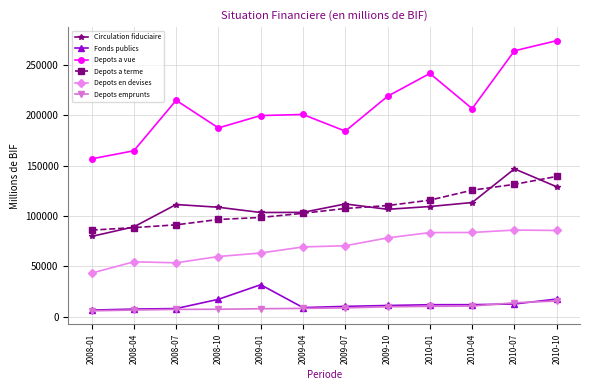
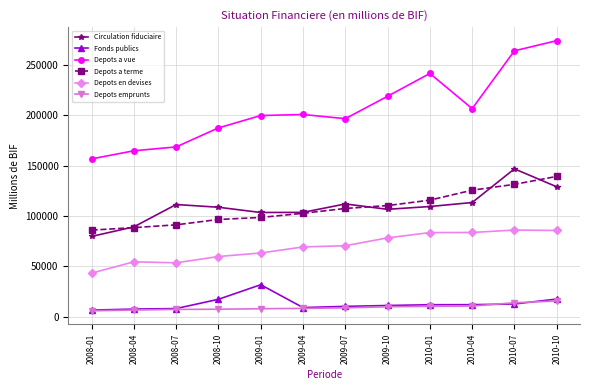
  {
    "Fonds publics": {
      "2008-10": 17000,
      "2009-01": 32000
    },
    "Depots a vue": {
      "2008-01": 157000,
      "2008-04": 165000,
-     "2008-07": 215000,
+     "2008-07": 169000,
      "2008-10": 187000,
      "2009-01": 200000,
      "2009-04": 201000,
-     "2009-07": 184000,
+     "2009-07": 197000,
      "2009-10": 219000,
      "2010-01": 242000,
      "2010-04": 207000,
      "2010-07": 264000,
      "2010-10": 274000
    }
  }
